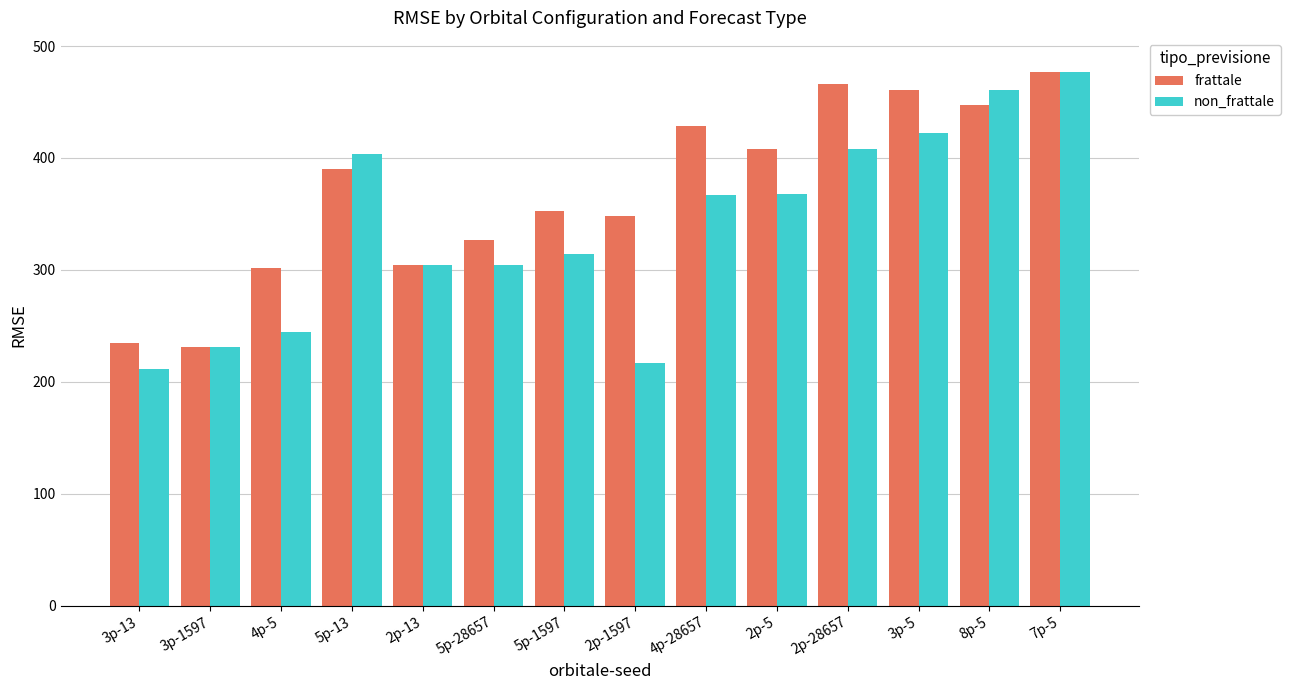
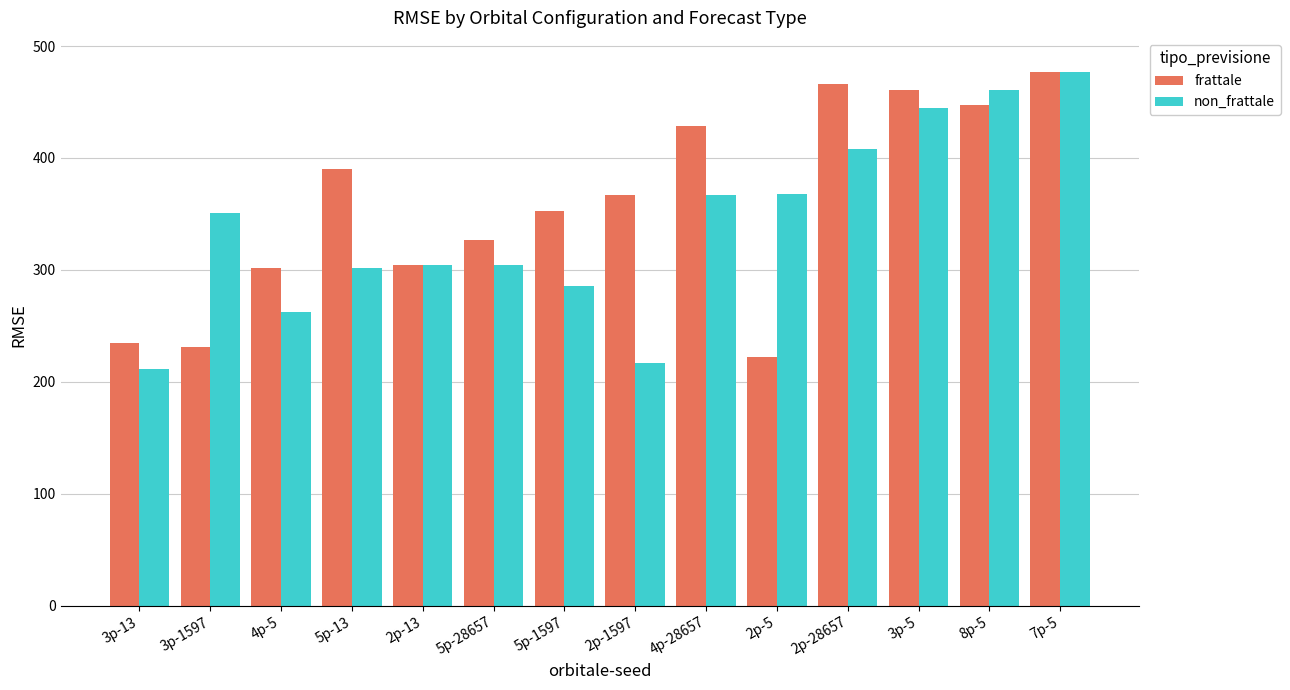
  {
    "frattale": {
      "3p-13": 235,
      "3p-1597": 231,
      "4p-5": 302,
      "5p-13": 390,
      "2p-13": 305,
      "5p-28657": 327,
      "5p-1597": 353,
-     "2p-1597": 348,
+     "2p-1597": 367,
      "4p-28657": 429,
-     "2p-5": 408,
+     "2p-5": 222,
      "2p-28657": 466,
      "3p-5": 461,
      "8p-5": 447,
      "7p-5": 477
    },
    "non_frattale": {
      "3p-13": 212,
-     "3p-1597": 231,
-     "4p-5": 245,
-     "5p-13": 403,
+     "3p-1597": 351,
+     "4p-5": 262,
+     "5p-13": 302,
      "2p-13": 304,
      "5p-28657": 305,
-     "5p-1597": 314,
+     "5p-1597": 286,
      "2p-1597": 217,
      "4p-28657": 367,
      "2p-5": 368,
      "2p-28657": 408,
-     "3p-5": 422,
+     "3p-5": 445,
      "8p-5": 461,
      "7p-5": 477
    }
  }
